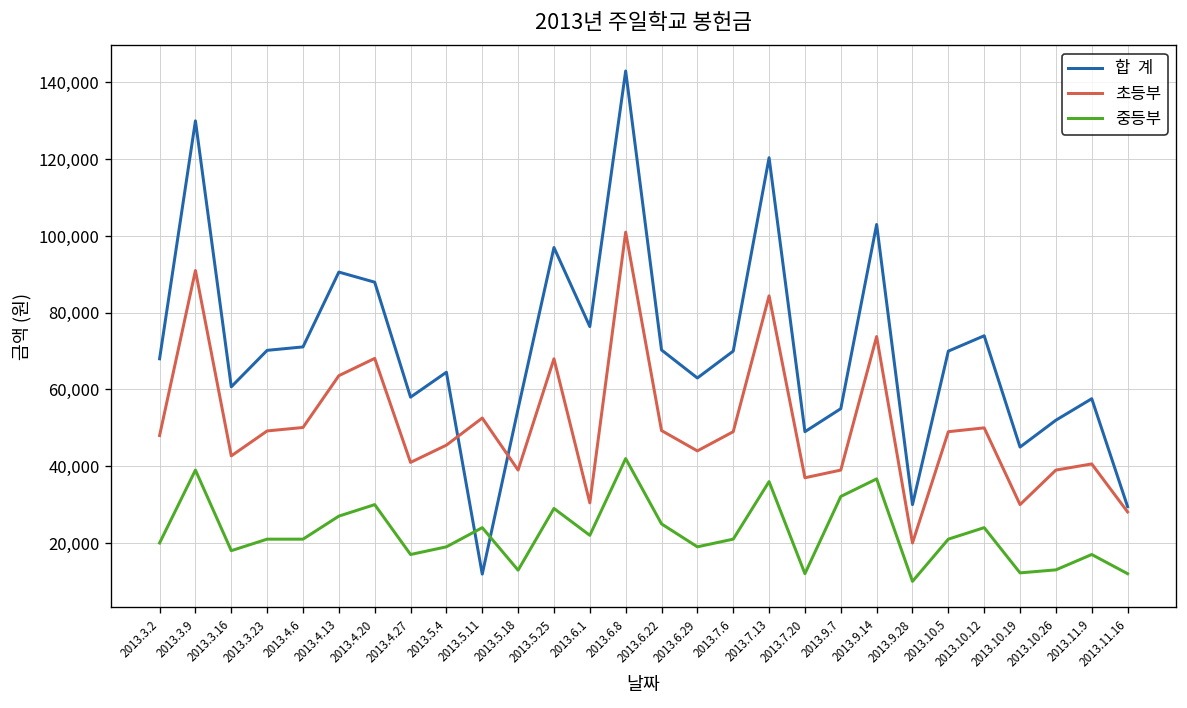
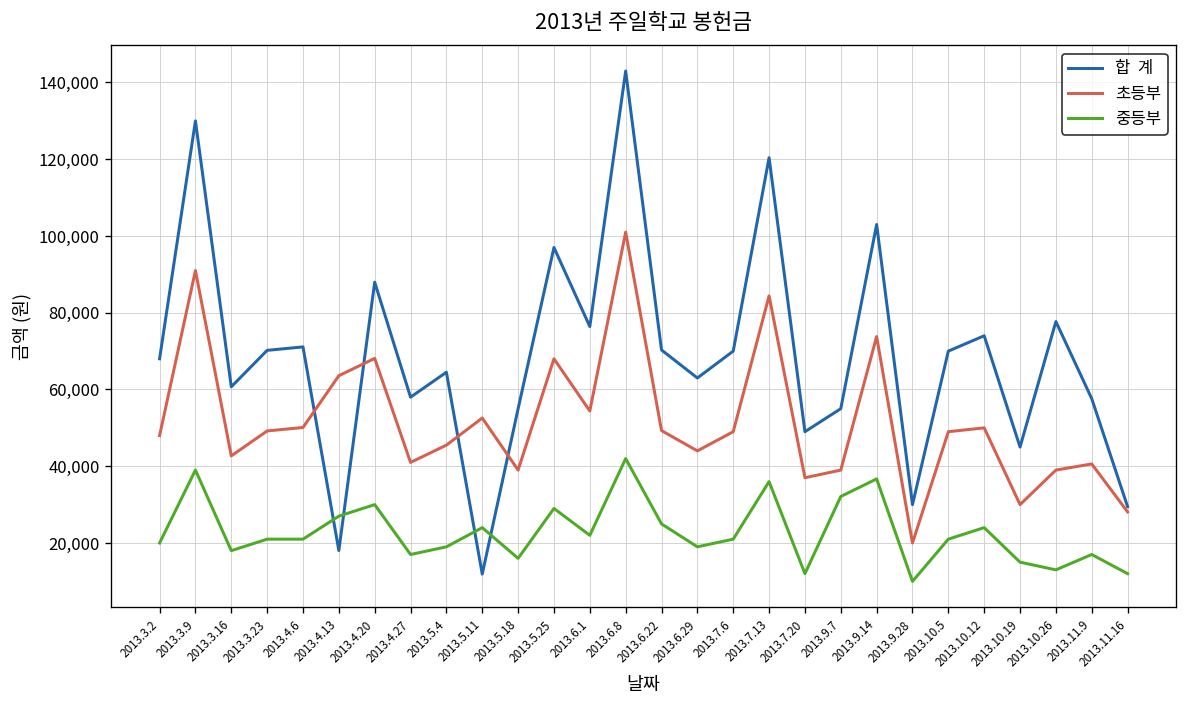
  {
    "합 계": {
      "2013.3.2": "68,000",
      "2013.3.9": "130,000",
      "2013.3.16": "61,000",
      "2013.3.23": "70,000",
      "2013.4.6": "71,000",
-     "2013.4.13": "91,000",
+     "2013.4.13": "18,000",
      "2013.4.20": "88,000",
      "2013.4.27": "58,000",
      "2013.5.4": "65,000",
      "2013.5.11": "12,000",
      "2013.5.18": "55,000",
      "2013.5.25": "97,000",
      "2013.6.1": "76,000",
      "2013.6.8": "143,000",
      "2013.6.22": "70,000",
      "2013.6.29": "63,000",
      "2013.7.6": "70,000",
      "2013.7.13": "120,000",
      "2013.7.20": "49,000",
      "2013.9.7": "55,000",
      "2013.9.14": "103,000",
      "2013.9.28": "30,000",
      "2013.10.5": "70,000",
      "2013.10.12": "74,000",
      "2013.10.19": "45,000",
-     "2013.10.26": "52,000",
+     "2013.10.26": "78,000",
      "2013.11.9": "58,000",
      "2013.11.16": "29,000"
    },
    "초등부": {
      "2013.3.2": "48,000",
      "2013.3.9": "91,000",
      "2013.3.16": "43,000",
      "2013.3.23": "49,000",
      "2013.4.6": "50,000",
      "2013.4.13": "64,000",
      "2013.4.20": "68,000",
      "2013.4.27": "41,000",
      "2013.5.4": "46,000",
      "2013.5.11": "53,000",
      "2013.5.18": "39,000",
      "2013.5.25": "68,000",
-     "2013.6.1": "30,000",
+     "2013.6.1": "54,000",
      "2013.6.8": "101,000",
      "2013.6.22": "49,000",
      "2013.6.29": "44,000",
      "2013.7.6": "49,000",
      "2013.7.13": "84,000",
      "2013.7.20": "37,000",
      "2013.9.7": "39,000",
      "2013.9.14": "74,000",
      "2013.9.28": "20,000",
      "2013.10.5": "49,000",
      "2013.10.12": "50,000",
      "2013.10.19": "30,000",
      "2013.10.26": "39,000",
      "2013.11.9": "41,000",
      "2013.11.16": "28,000"
    },
    "중등부": {
      "2013.3.2": "20,000",
      "2013.3.9": "39,000",
      "2013.3.16": "18,000",
      "2013.3.23": "21,000",
      "2013.4.6": "21,000",
      "2013.4.13": "27,000",
      "2013.4.20": "30,000",
      "2013.4.27": "17,000",
      "2013.5.4": "19,000",
      "2013.5.11": "24,000",
-     "2013.5.18": "13,000",
+     "2013.5.18": "16,000",
      "2013.5.25": "29,000",
      "2013.6.1": "22,000",
      "2013.6.8": "42,000",
      "2013.6.22": "25,000",
      "2013.6.29": "19,000",
      "2013.7.6": "21,000",
      "2013.7.13": "36,000",
      "2013.7.20": "12,000",
      "2013.9.7": "32,000",
      "2013.9.14": "37,000",
      "2013.9.28": "10,000",
      "2013.10.5": "21,000",
      "2013.10.12": "24,000",
-     "2013.10.19": "12,000",
+     "2013.10.19": "15,000",
      "2013.10.26": "13,000",
      "2013.11.9": "17,000",
      "2013.11.16": "12,000"
    }
  }
